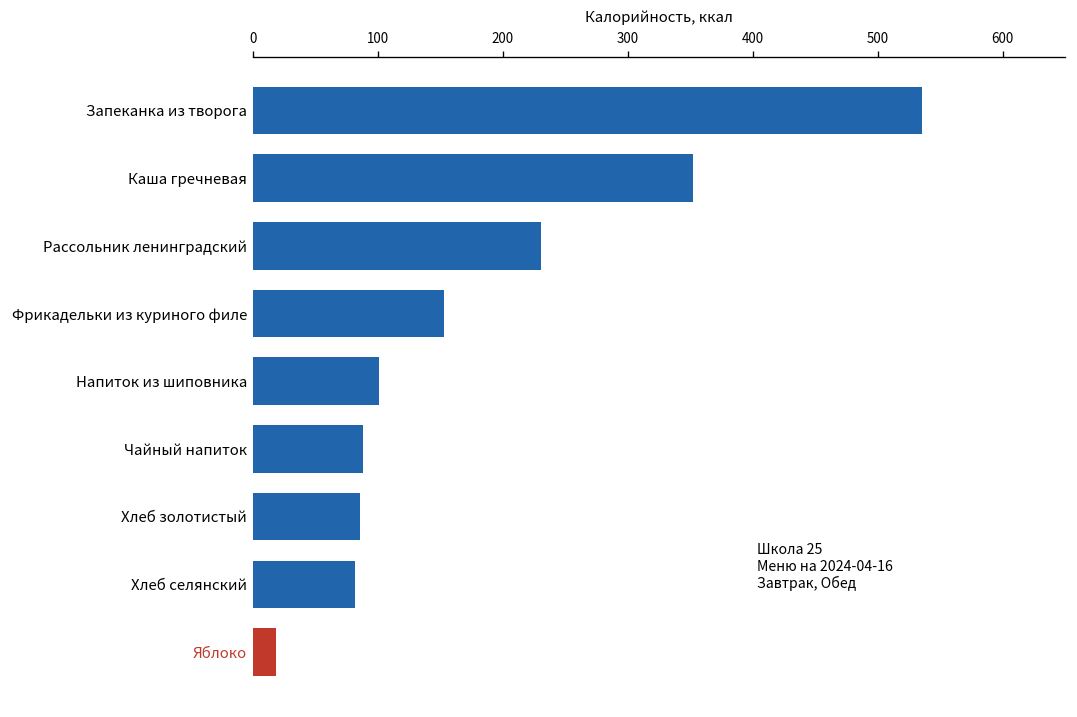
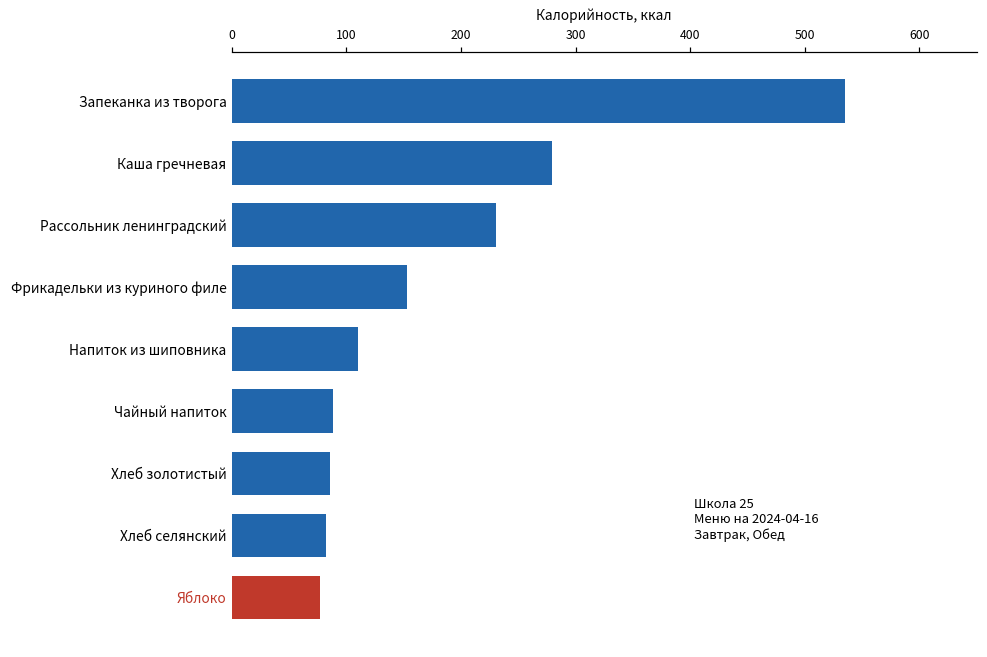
  {
    "Запеканка из творога": 536,
-   "Каша гречневая": 352,
+   "Каша гречневая": 280,
    "Рассольник ленинградский": 231,
    "Фрикадельки из куриного филе": 153,
-   "Напиток из шиповника": 101,
+   "Напиток из шиповника": 110,
    "Чайный напиток": 88,
    "Хлеб золотистый": 86,
    "Хлеб селянский": 82,
-   "Яблоко": 18
+   "Яблоко": 77
  }
